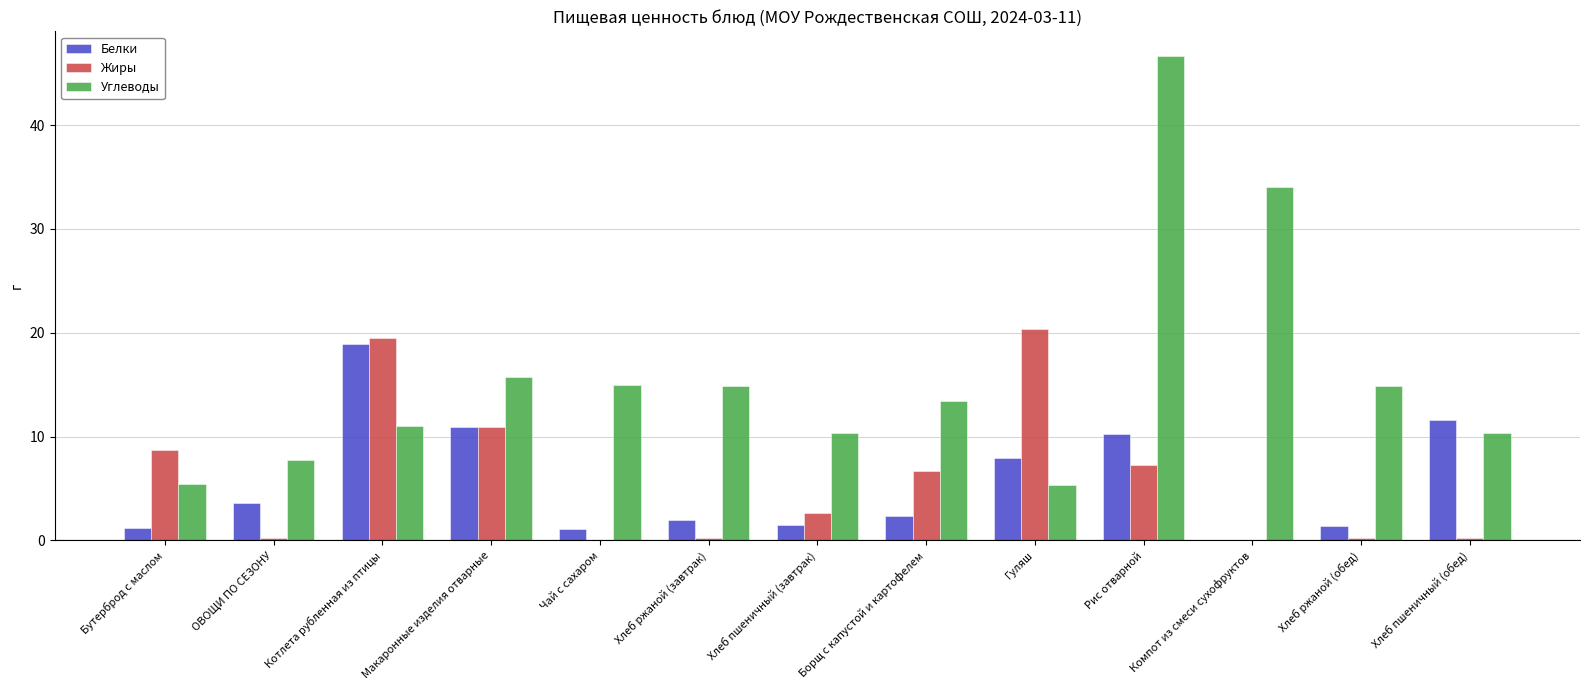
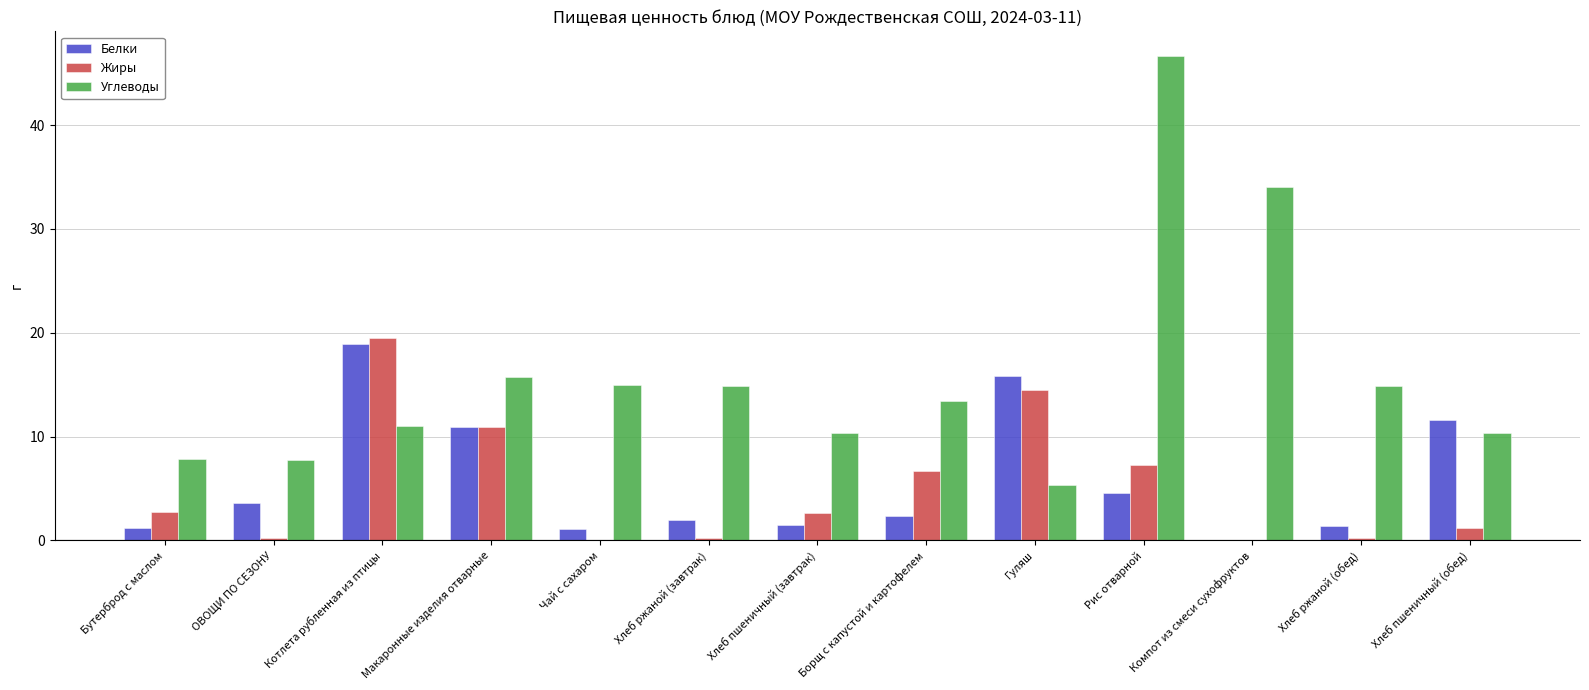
  {
    "Белки": {
      "Бутерброд с маслом": 1.2,
      "ОВОЩИ ПО СЕЗОНУ": 3.6,
      "Котлета рубленная из птицы": 18.9,
      "Макаронные изделия отварные": 10.9,
      "Чай с сахаром": 1.1,
      "Хлеб ржаной (завтрак)": 2.0,
      "Хлеб пшеничный (завтрак)": 1.5,
      "Борщ с капустой и картофелем": 2.3,
-     "Гуляш": 7.9,
-     "Рис отварной": 10.2,
+     "Гуляш": 15.8,
+     "Рис отварной": 4.6,
      "Компот из смеси сухофруктов": 0.0,
      "Хлеб ржаной (обед)": 1.4,
      "Хлеб пшеничный (обед)": 11.6
    },
    "Жиры": {
-     "Бутерброд с маслом": 8.7,
+     "Бутерброд с маслом": 2.7,
      "Котлета рубленная из птицы": 19.5,
      "Макаронные изделия отварные": 10.9,
      "Чай с сахаром": 0.0,
      "Хлеб пшеничный (завтрак)": 2.6,
      "Борщ с капустой и картофелем": 6.7,
-     "Гуляш": 20.3,
+     "Гуляш": 14.5,
      "Рис отварной": 7.3,
      "Компот из смеси сухофруктов": 0.0,
-     "Хлеб пшеничный (обед)": 0.2
+     "Хлеб пшеничный (обед)": 1.2
    },
    "Углеводы": {
-     "Бутерброд с маслом": 5.4,
+     "Бутерброд с маслом": 7.8,
      "ОВОЩИ ПО СЕЗОНУ": 7.7,
      "Котлета рубленная из птицы": 11.0,
      "Макаронные изделия отварные": 15.7,
      "Чай с сахаром": 15.0,
      "Хлеб ржаной (завтрак)": 14.9,
      "Хлеб пшеничный (завтрак)": 10.3,
      "Борщ с капустой и картофелем": 13.4,
      "Гуляш": 5.4,
      "Рис отварной": 46.7,
      "Компот из смеси сухофруктов": 34.0,
      "Хлеб ржаной (обед)": 14.9,
      "Хлеб пшеничный (обед)": 10.3
    }
  }
